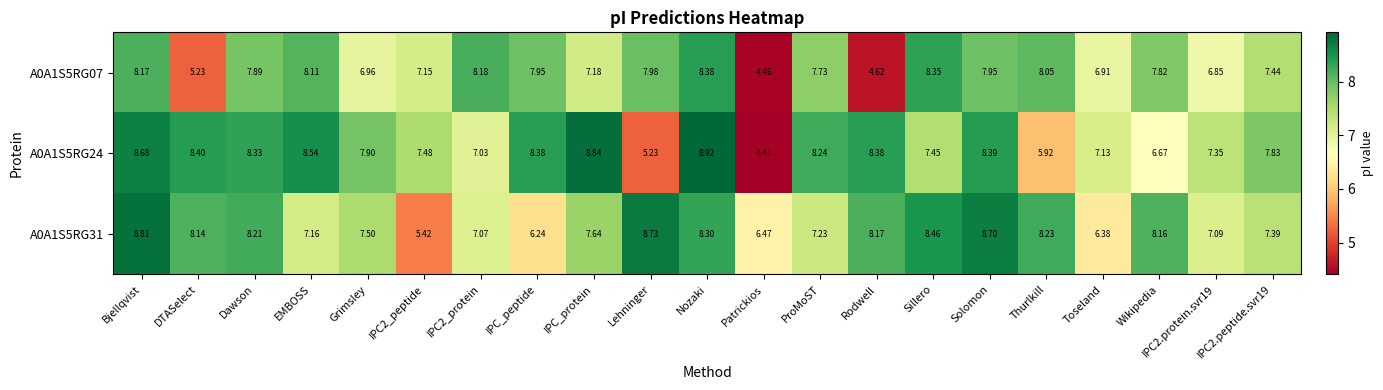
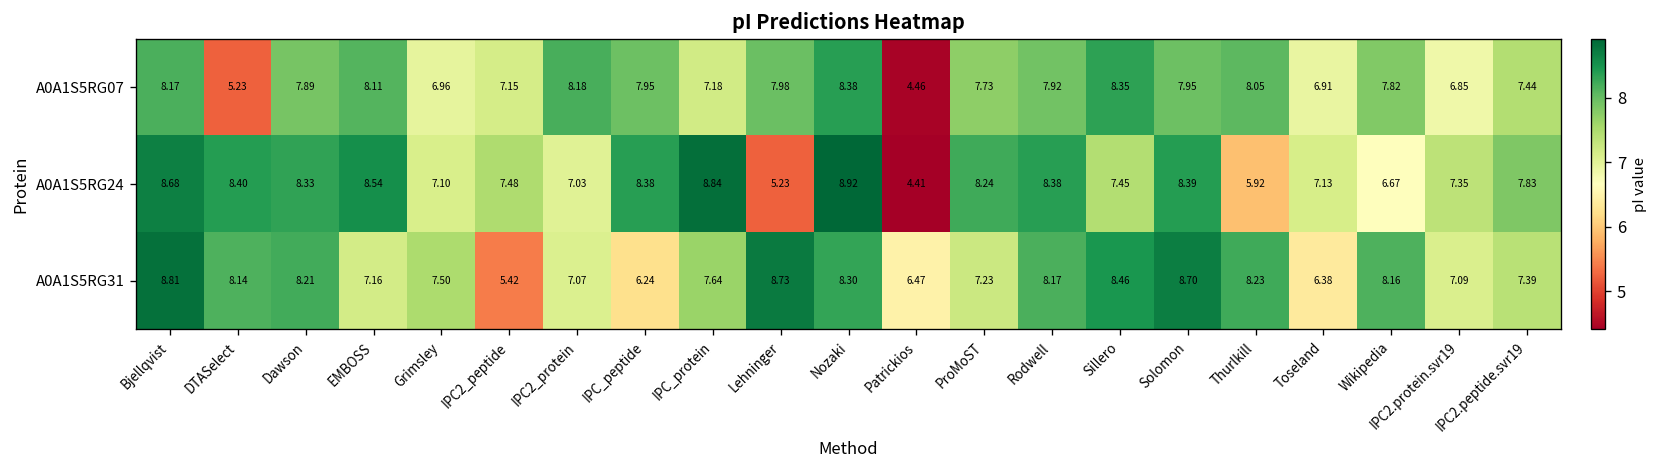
  {
    "A0A1S5RG07": {
      "Bjellqvist": 8.17,
      "DTASelect": 5.23,
      "Dawson": 7.89,
      "EMBOSS": 8.11,
      "Grimsley": 6.96,
      "IPC2_peptide": 7.15,
      "IPC2_protein": 8.18,
      "IPC_peptide": 7.95,
      "IPC_protein": 7.18,
      "Lehninger": 7.98,
      "Nozaki": 8.38,
      "Patrickios": 4.46,
      "ProMoST": 7.73,
-     "Rodwell": 4.62,
+     "Rodwell": 7.92,
      "Sillero": 8.35,
      "Solomon": 7.95,
      "Thurlkill": 8.05,
      "Toseland": 6.91,
      "Wikipedia": 7.82,
      "IPC2.protein.svr19": 6.85,
      "IPC2.peptide.svr19": 7.44
    },
    "A0A1S5RG24": {
      "Bjellqvist": 8.68,
      "DTASelect": 8.40,
      "Dawson": 8.33,
      "EMBOSS": 8.54,
-     "Grimsley": 7.90,
+     "Grimsley": 7.10,
      "IPC2_peptide": 7.48,
      "IPC2_protein": 7.03,
      "IPC_peptide": 8.38,
      "IPC_protein": 8.84,
      "Lehninger": 5.23,
      "Nozaki": 8.92,
      "Patrickios": 4.41,
      "ProMoST": 8.24,
      "Rodwell": 8.38,
      "Sillero": 7.45,
      "Solomon": 8.39,
      "Thurlkill": 5.92,
      "Toseland": 7.13,
      "Wikipedia": 6.67,
      "IPC2.protein.svr19": 7.35,
      "IPC2.peptide.svr19": 7.83
    },
    "A0A1S5RG31": {
      "Bjellqvist": 8.81,
      "DTASelect": 8.14,
      "Dawson": 8.21,
      "EMBOSS": 7.16,
      "Grimsley": 7.50,
      "IPC2_peptide": 5.42,
      "IPC2_protein": 7.07,
      "IPC_peptide": 6.24,
      "IPC_protein": 7.64,
      "Lehninger": 8.73,
      "Nozaki": 8.30,
      "Patrickios": 6.47,
      "ProMoST": 7.23,
      "Rodwell": 8.17,
      "Sillero": 8.46,
      "Solomon": 8.70,
      "Thurlkill": 8.23,
      "Toseland": 6.38,
      "Wikipedia": 8.16,
      "IPC2.protein.svr19": 7.09,
      "IPC2.peptide.svr19": 7.39
    }
  }
